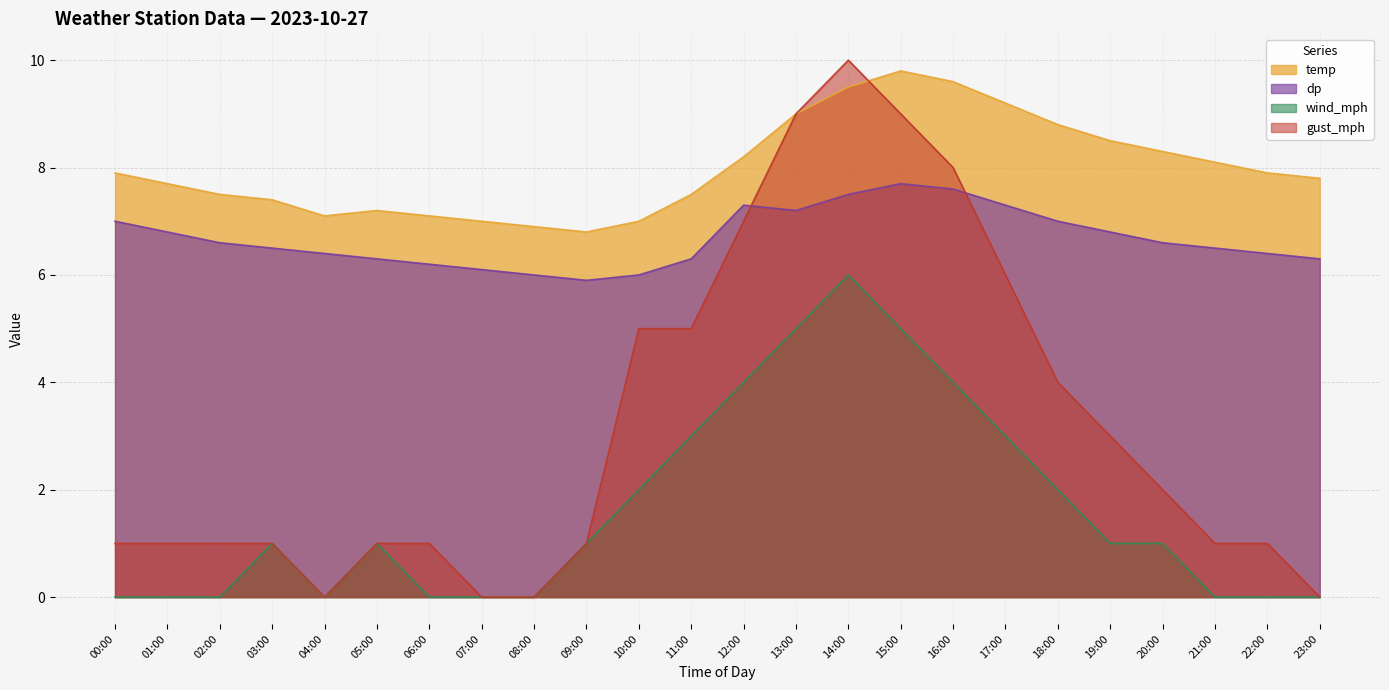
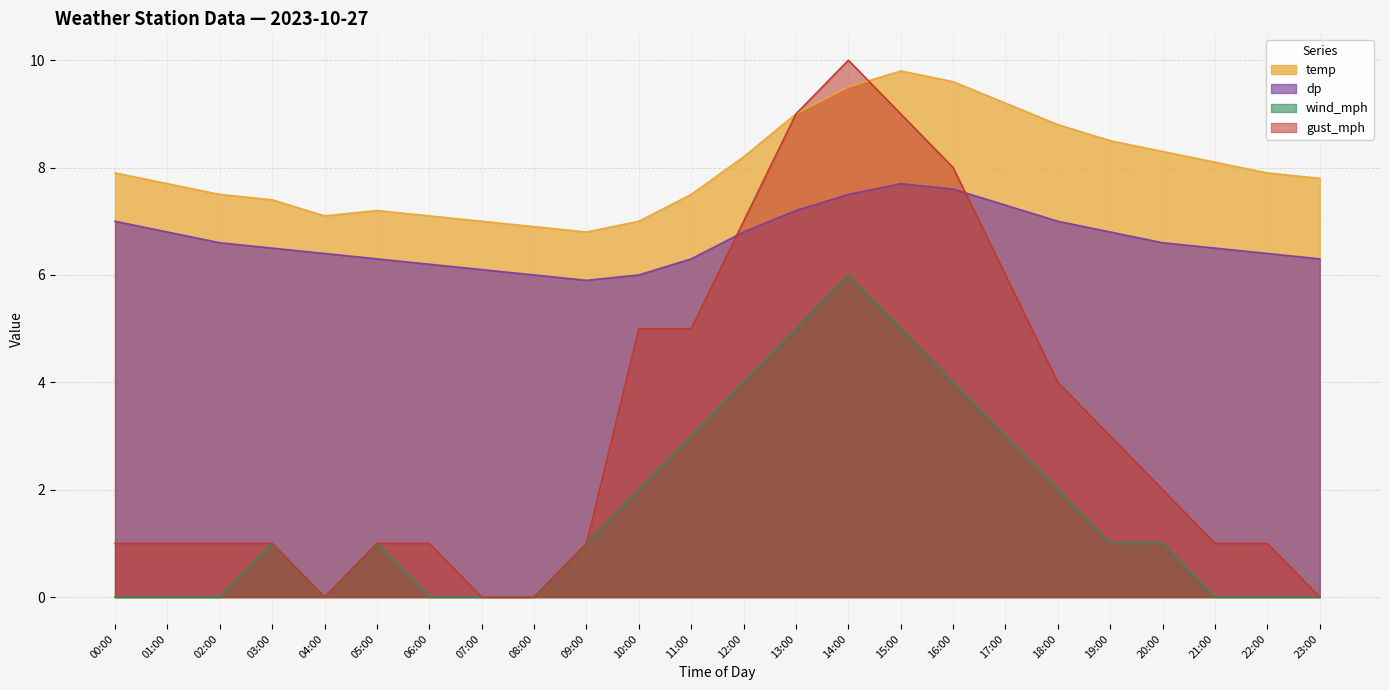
  {
    "temp": {
      "00:00": 7.9,
      "01:00": 7.7,
      "02:00": 7.5,
      "03:00": 7.4,
      "04:00": 7.1,
      "05:00": 7.2,
      "06:00": 7.1,
      "07:00": 7.0,
      "08:00": 6.9,
      "09:00": 6.8,
      "10:00": 7.0,
      "11:00": 7.5,
      "12:00": 8.2,
      "14:00": 9.5,
      "15:00": 9.8,
      "16:00": 9.6,
      "17:00": 9.2,
      "18:00": 8.8,
      "19:00": 8.5,
      "20:00": 8.3,
      "21:00": 8.1,
      "22:00": 7.9,
      "23:00": 7.8
    },
    "dp": {
      "00:00": 7.0,
      "01:00": 6.8,
      "02:00": 6.6,
      "03:00": 6.5,
      "04:00": 6.4,
      "05:00": 6.3,
      "06:00": 6.2,
      "07:00": 6.1,
      "08:00": 6.0,
      "09:00": 5.9,
      "10:00": 6.0,
      "11:00": 6.3,
-     "12:00": 7.3,
+     "12:00": 6.8,
      "13:00": 7.2,
      "14:00": 7.5,
      "15:00": 7.7,
      "16:00": 7.6,
      "17:00": 7.3,
      "18:00": 7.0,
      "19:00": 6.8,
      "20:00": 6.6,
      "21:00": 6.5,
      "22:00": 6.4,
      "23:00": 6.3
    },
    "wind_mph": {
      "00:00": 0.0,
      "01:00": 0.0,
      "02:00": 0.0,
      "06:00": 0.0,
      "10:00": 2.0,
      "11:00": 3.0,
      "12:00": 4.0,
      "13:00": 5.0,
      "14:00": 6.0,
      "15:00": 5.0,
      "16:00": 4.0,
      "17:00": 3.0,
      "18:00": 2.0,
      "19:00": 1.0,
      "20:00": 1.0,
      "21:00": 0.0,
      "22:00": 0.0
    },
    "gust_mph": {
      "00:00": 1.0,
      "01:00": 1.0,
      "02:00": 1.0,
      "06:00": 1.0,
      "10:00": 5.0,
      "11:00": 5.0,
      "12:00": 7.0,
      "14:00": 10.0,
      "15:00": 9.0,
      "16:00": 8.0,
      "17:00": 6.0,
      "18:00": 4.0,
      "19:00": 3.0,
      "20:00": 2.0,
      "21:00": 1.0,
      "22:00": 1.0
    }
  }
